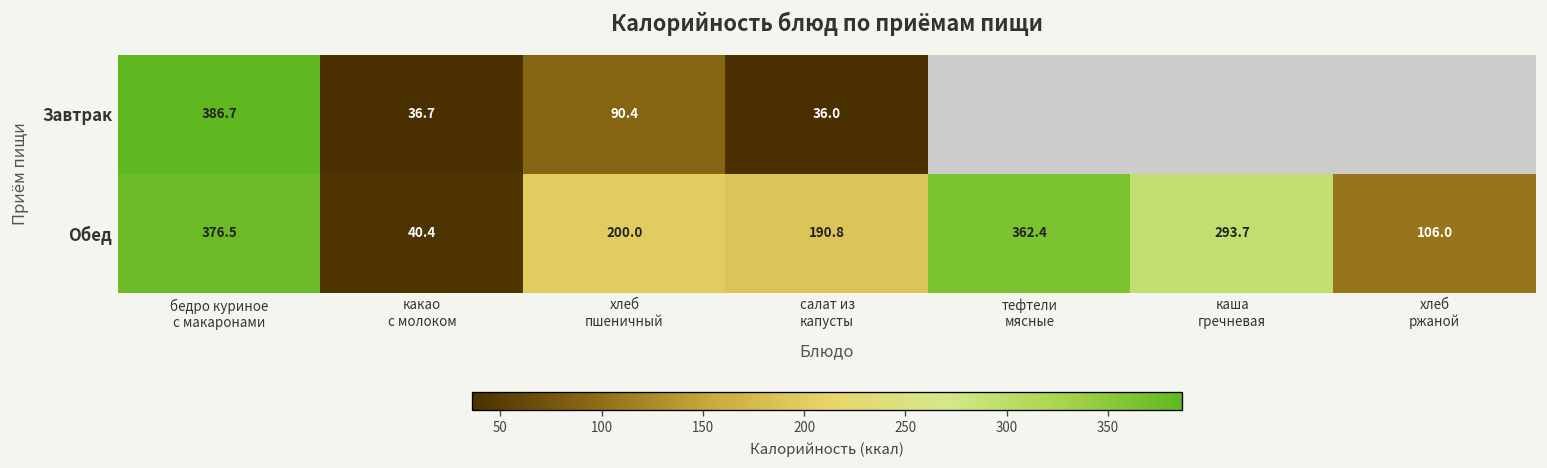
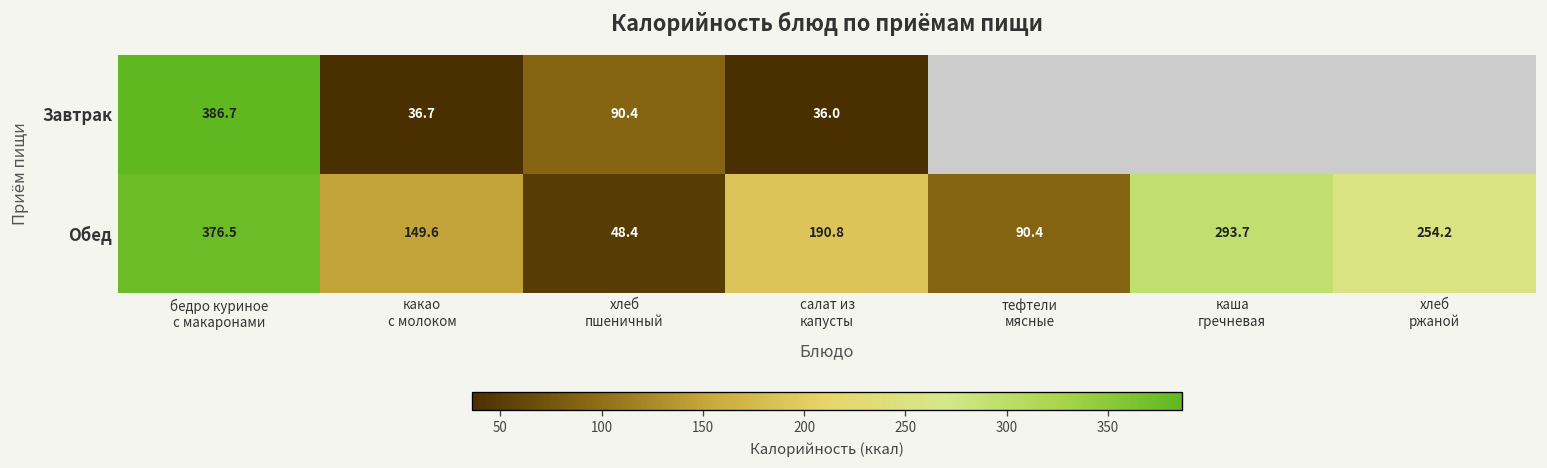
  {
    "Завтрак": {
      "бедро куриное с макаронами": 386.7,
      "какао с молоком": 36.7,
      "хлеб пшеничный": 90.4,
      "салат из капусты": 36.0
    },
    "Обед": {
      "бедро куриное с макаронами": 376.5,
-     "какао с молоком": 40.4,
-     "хлеб пшеничный": 200.0,
+     "какао с молоком": 149.6,
+     "хлеб пшеничный": 48.4,
      "салат из капусты": 190.8,
-     "тефтели мясные": 362.4,
+     "тефтели мясные": 90.4,
      "каша гречневая": 293.7,
-     "хлеб ржаной": 106.0
+     "хлеб ржаной": 254.2
    }
  }
